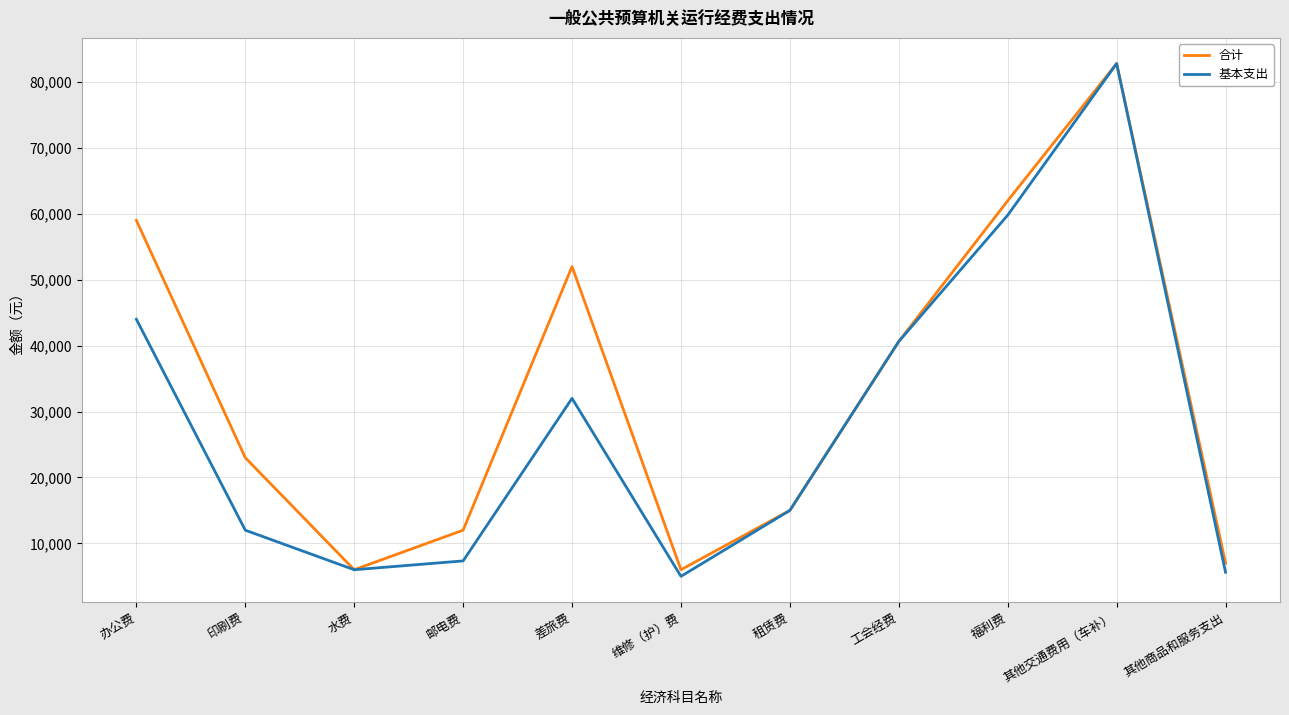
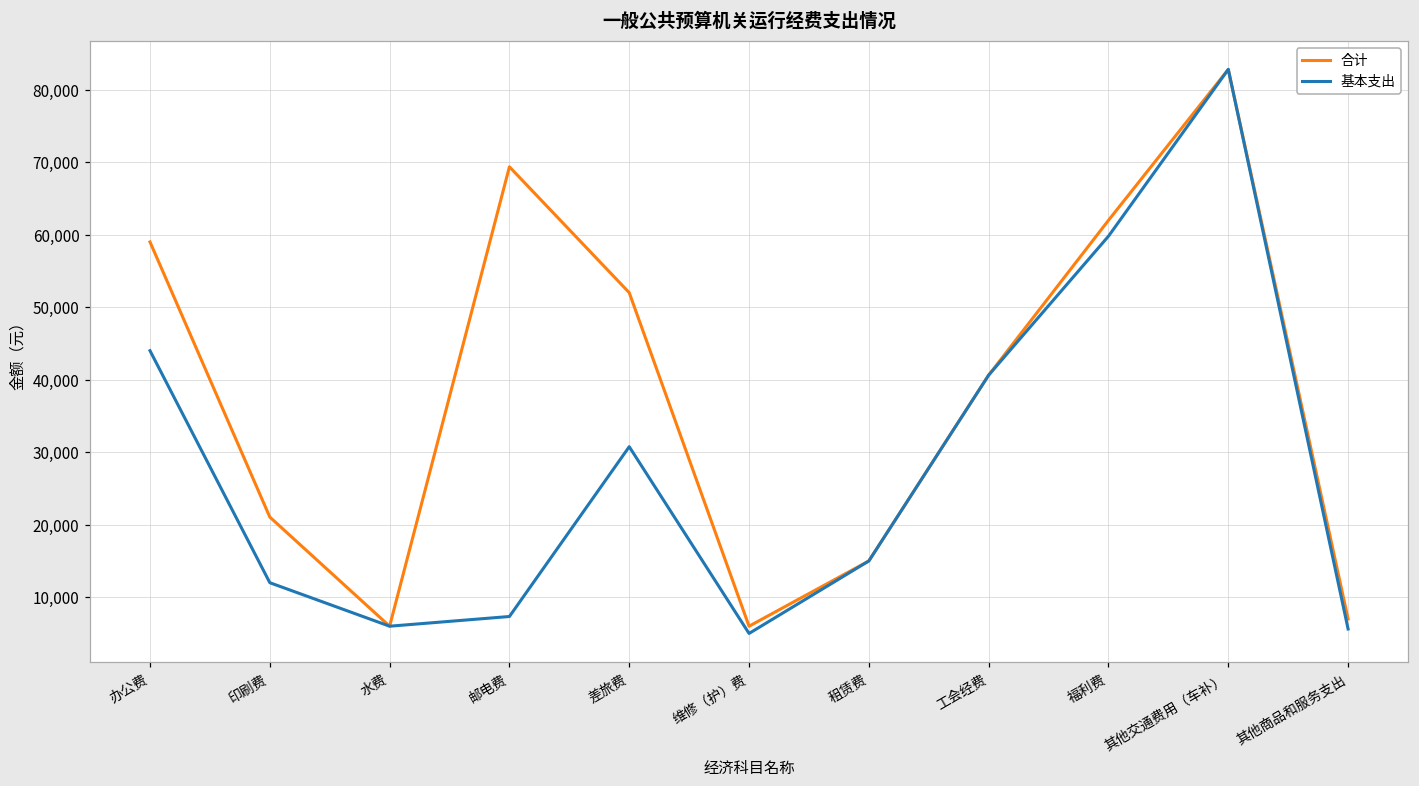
  {
    "合计": {
      "办公费": "59,000",
-     "印刷费": "23,000",
-     "邮电费": "12,000",
+     "印刷费": "21,000",
+     "邮电费": "69,000",
      "差旅费": "52,000",
      "维修（护）费": "6,000",
      "福利费": "62,000",
      "其他商品和服务支出": "7,000"
    },
    "基本支出": {
      "办公费": "44,000",
      "印刷费": "12,000",
      "邮电费": "7,000",
-     "差旅费": "32,000",
+     "差旅费": "31,000",
      "维修（护）费": "5,000",
      "福利费": "60,000",
      "其他商品和服务支出": "6,000"
    }
  }
